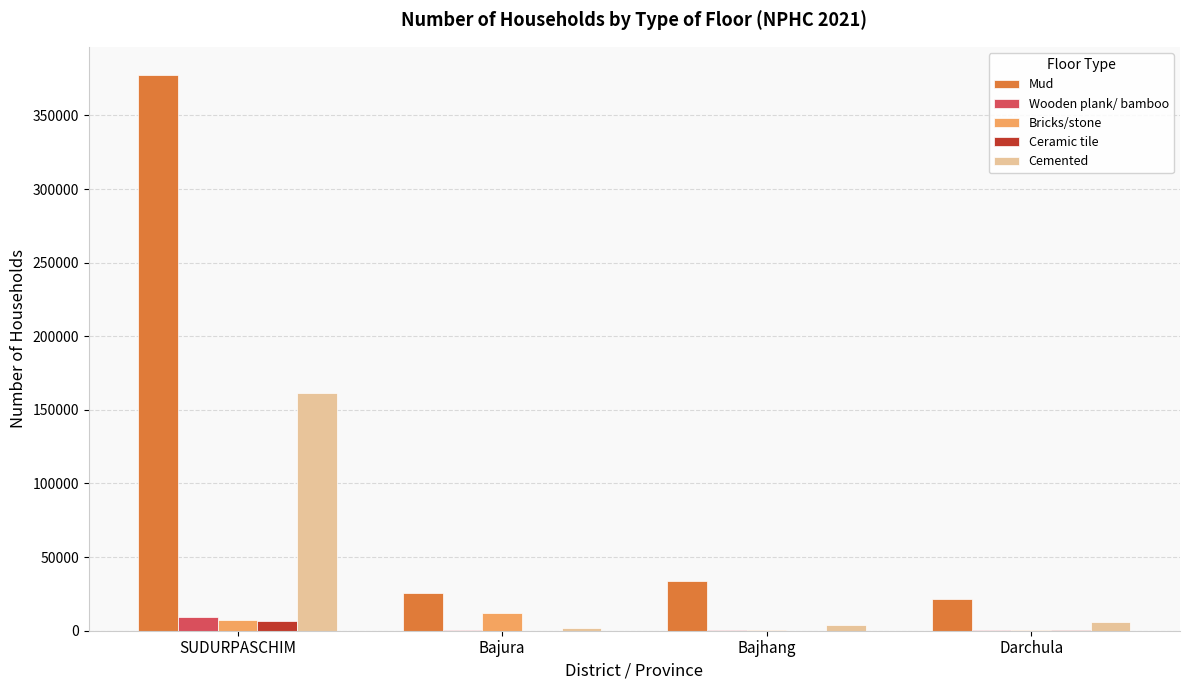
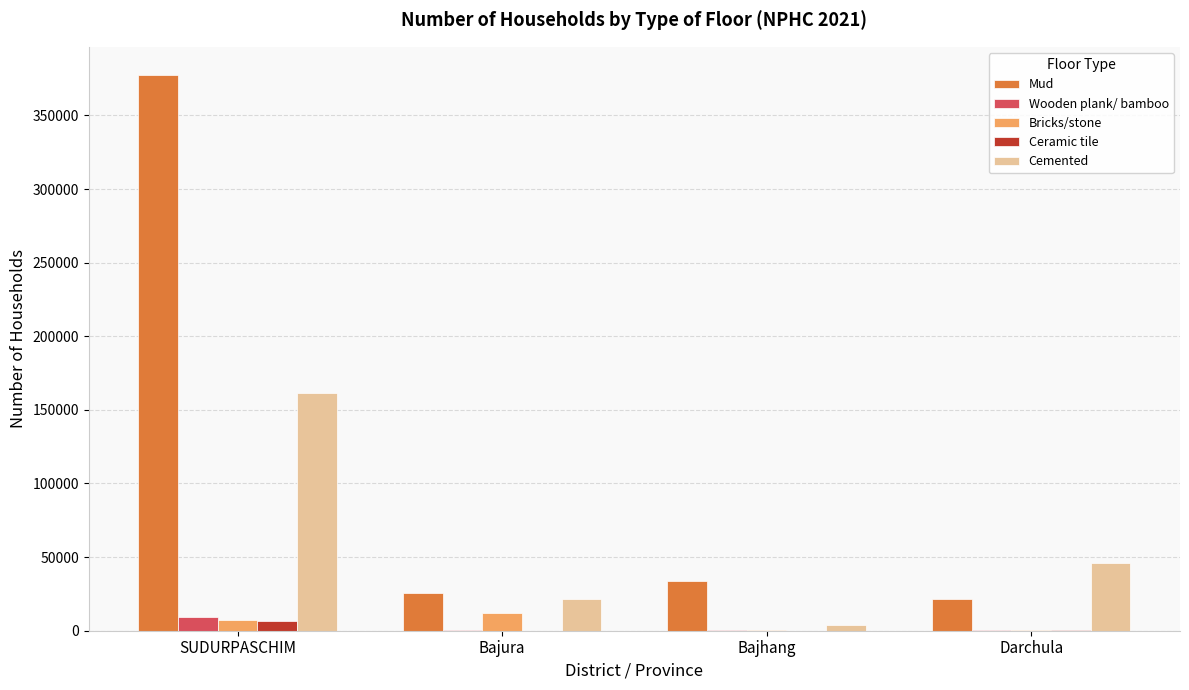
  {
    "Bricks/stone": {
      "SUDURPASCHIM": 7000,
      "Bajura": 12000
    },
    "Cemented": {
      "SUDURPASCHIM": 162000,
-     "Bajura": 2000,
+     "Bajura": 21000,
      "Bajhang": 4000,
-     "Darchula": 6000
+     "Darchula": 46000
    }
  }
